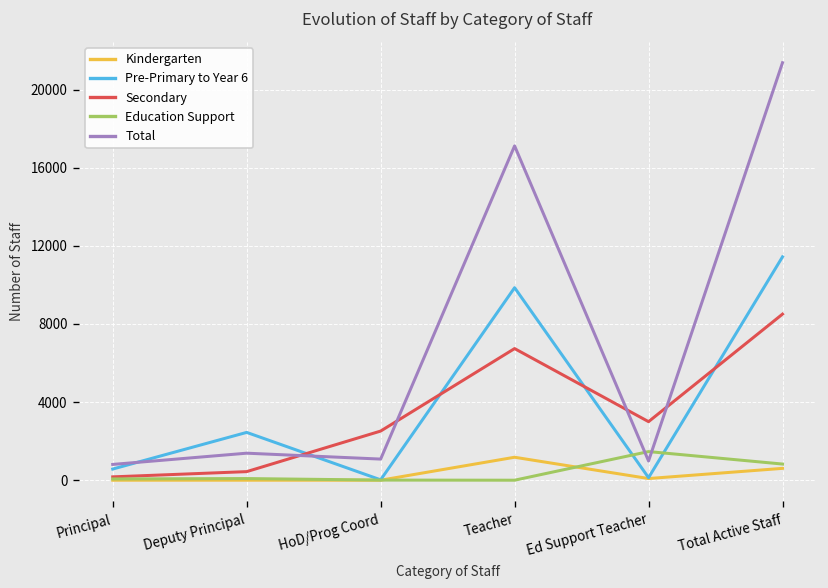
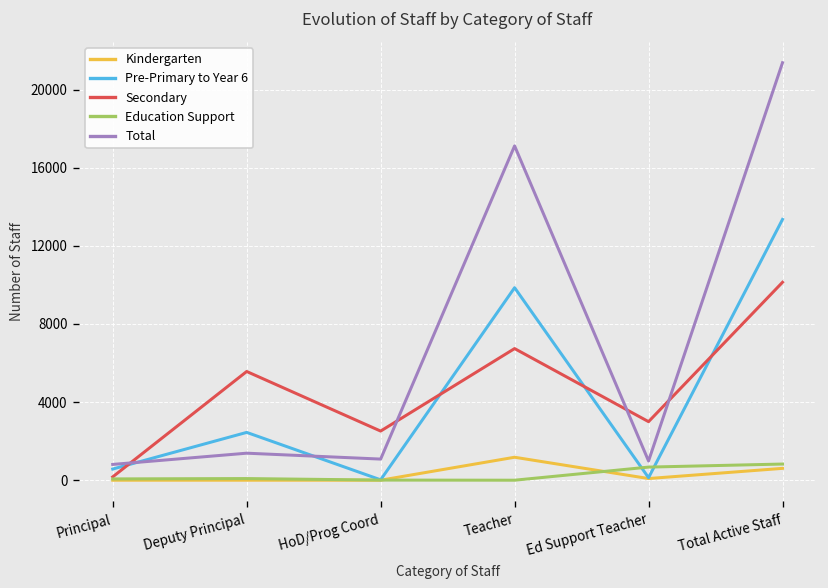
  {
    "Kindergarten": {
      "Teacher": 1200,
      "Total Active Staff": 600
    },
    "Pre-Primary to Year 6": {
      "Principal": 600,
      "Deputy Principal": 2400,
      "Teacher": 9900,
-     "Total Active Staff": 11400
+     "Total Active Staff": 13400
    },
    "Secondary": {
-     "Deputy Principal": 400,
+     "Deputy Principal": 5600,
      "HoD/Prog Coord": 2500,
      "Teacher": 6700,
      "Ed Support Teacher": 3000,
-     "Total Active Staff": 8500
+     "Total Active Staff": 10100
    },
    "Education Support": {
      "Teacher": 0,
-     "Ed Support Teacher": 1500,
+     "Ed Support Teacher": 700,
      "Total Active Staff": 800
    },
    "Total": {
      "Principal": 800,
      "Deputy Principal": 1400,
      "HoD/Prog Coord": 1100,
      "Teacher": 17100,
      "Ed Support Teacher": 1000,
      "Total Active Staff": 21400
    }
  }
